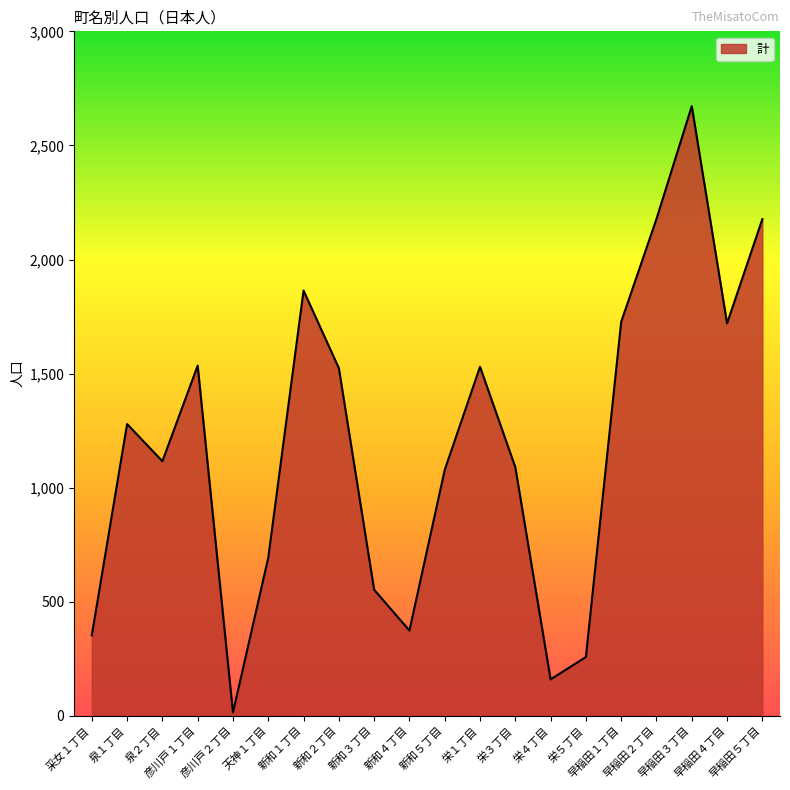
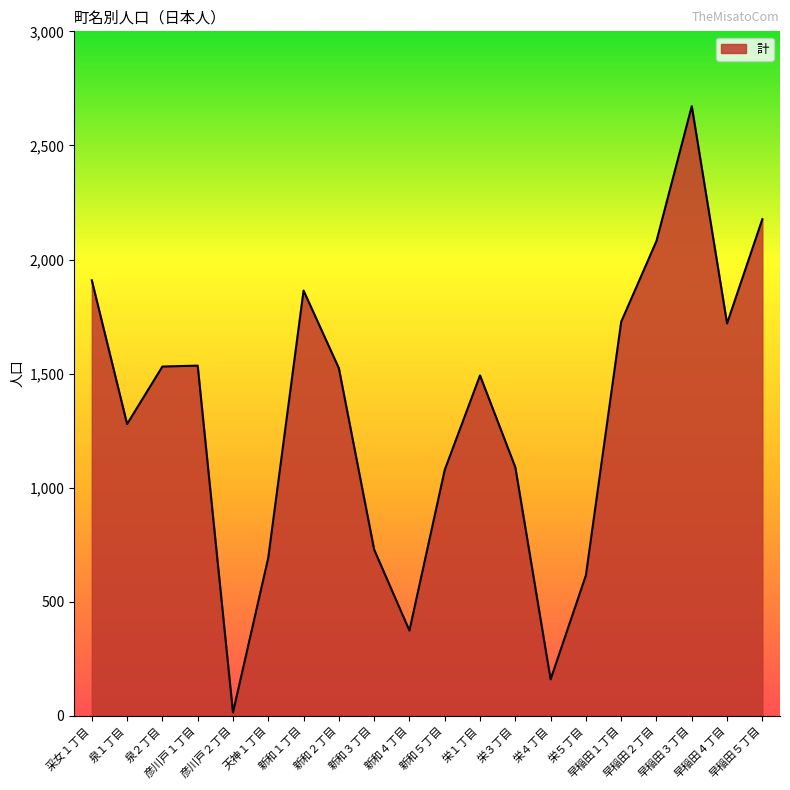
  {
-   "采女１丁目": "350",
+   "采女１丁目": "1,910",
    "泉１丁目": "1,280",
-   "泉２丁目": "1,120",
+   "泉２丁目": "1,530",
    "彦川戸１丁目": "1,540",
    "彦川戸２丁目": "20",
    "天神１丁目": "690",
    "新和１丁目": "1,860",
    "新和２丁目": "1,520",
-   "新和３丁目": "550",
+   "新和３丁目": "730",
    "新和４丁目": "370",
    "新和５丁目": "1,080",
-   "栄１丁目": "1,530",
+   "栄１丁目": "1,490",
    "栄３丁目": "1,090",
    "栄４丁目": "160",
-   "栄５丁目": "260",
+   "栄５丁目": "620",
    "早稲田１丁目": "1,730",
-   "早稲田２丁目": "2,180",
+   "早稲田２丁目": "2,080",
    "早稲田３丁目": "2,670",
    "早稲田４丁目": "1,720",
    "早稲田５丁目": "2,180"
  }
